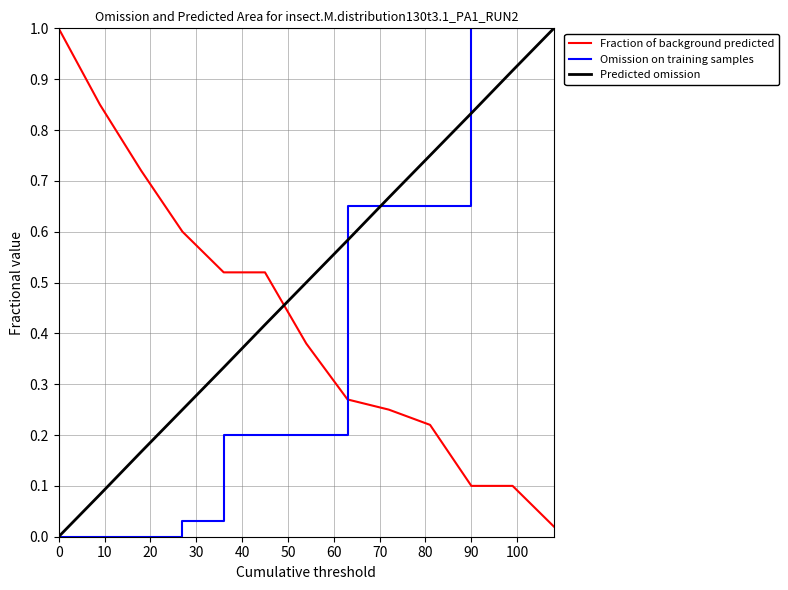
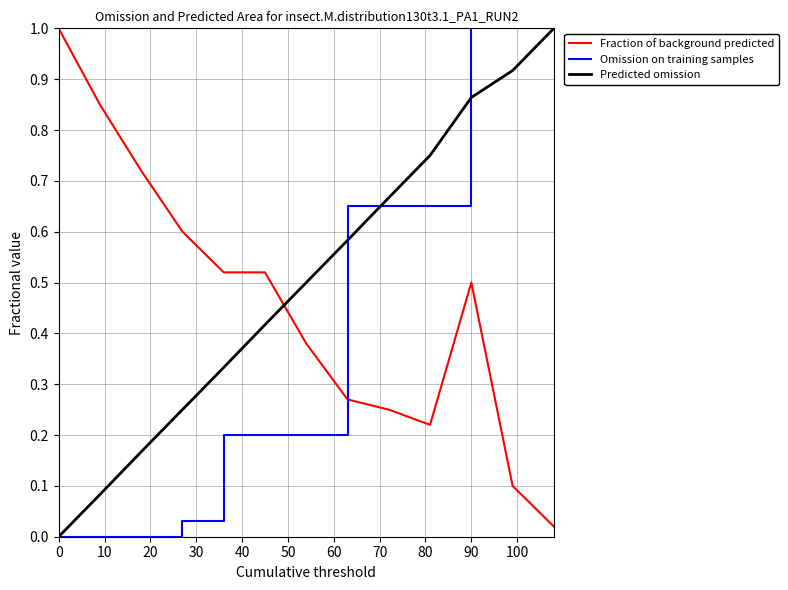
  {
    "Fraction of background predicted": {
      "0": 1.0,
-     "90": 0.1
+     "90": 0.5
    },
    "Omission on training samples": {
      "90": 1.00
    },
    "Predicted omission": {
-     "90": 0.83
+     "90": 0.86
    }
  }
